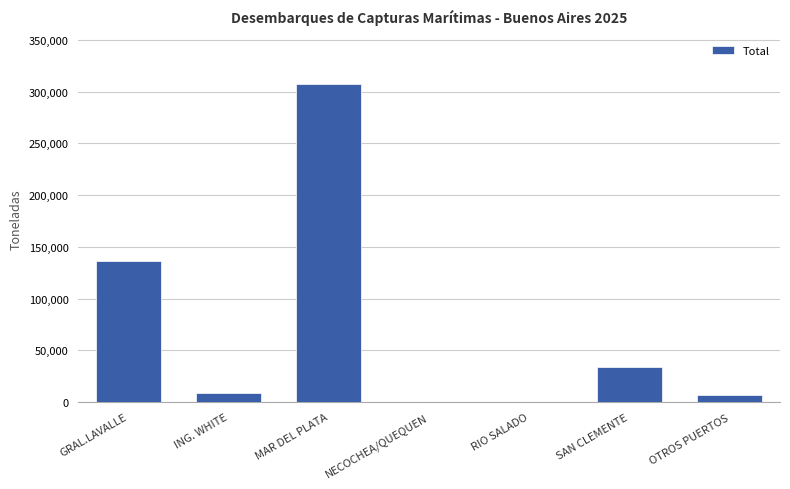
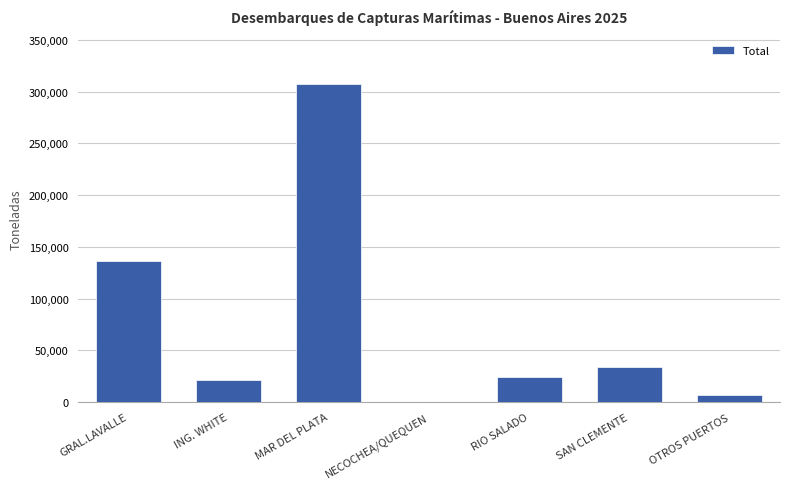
  {
    "GRAL.LAVALLE": "136,000",
-   "ING. WHITE": "9,000",
+   "ING. WHITE": "22,000",
    "MAR DEL PLATA": "307,000",
-   "RIO SALADO": "0",
+   "RIO SALADO": "24,000",
    "SAN CLEMENTE": "34,000",
    "OTROS PUERTOS": "7,000"
  }
